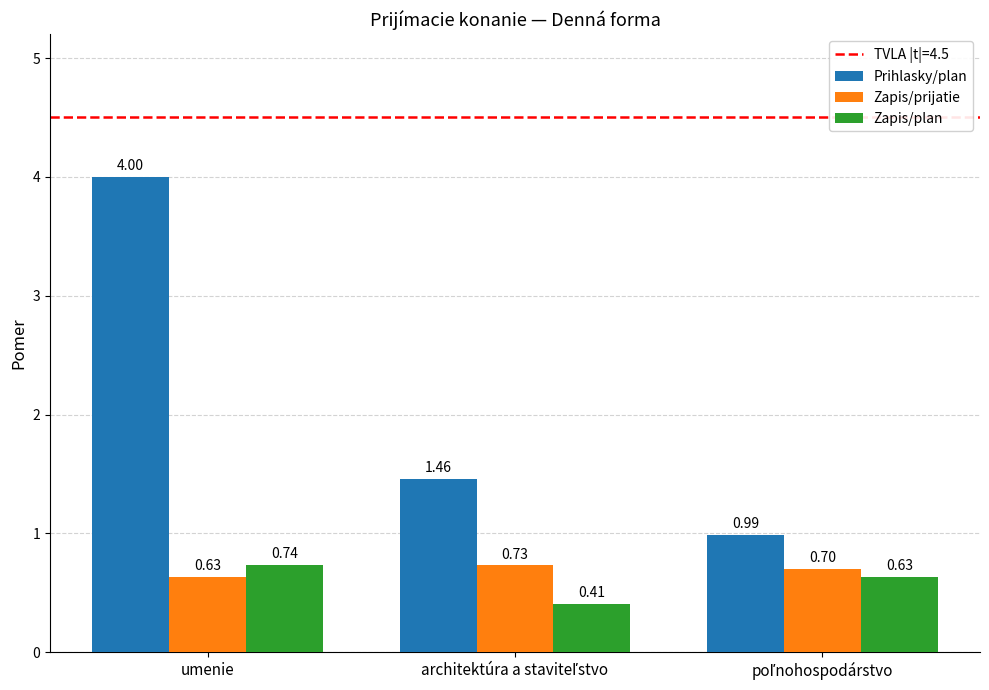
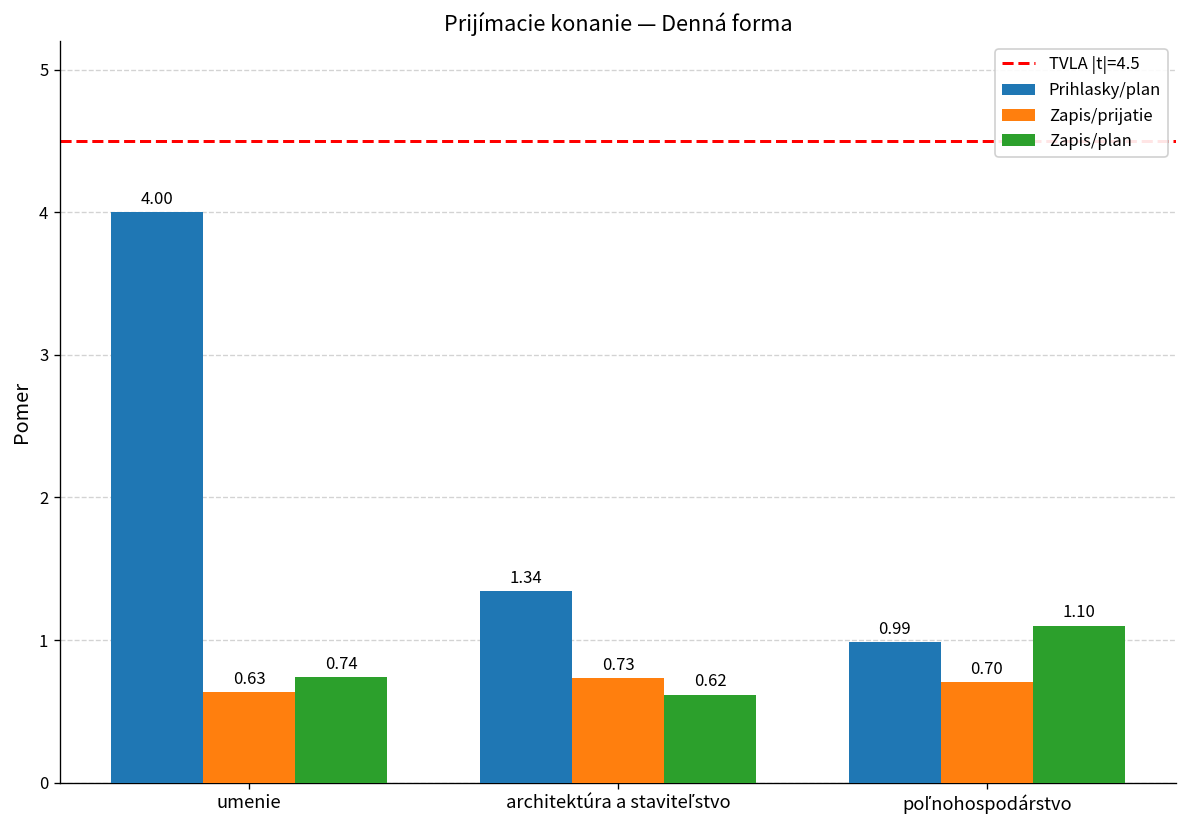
  {
    "Prihlasky/plan": {
      "umenie": 4.00,
-     "architektúra a staviteľstvo": 1.46,
+     "architektúra a staviteľstvo": 1.34,
      "poľnohospodárstvo": 0.99
    },
    "Zapis/prijatie": {
      "umenie": 0.63,
      "architektúra a staviteľstvo": 0.73,
      "poľnohospodárstvo": 0.70
    },
    "Zapis/plan": {
      "umenie": 0.74,
-     "architektúra a staviteľstvo": 0.41,
-     "poľnohospodárstvo": 0.63
+     "architektúra a staviteľstvo": 0.62,
+     "poľnohospodárstvo": 1.10
    }
  }
